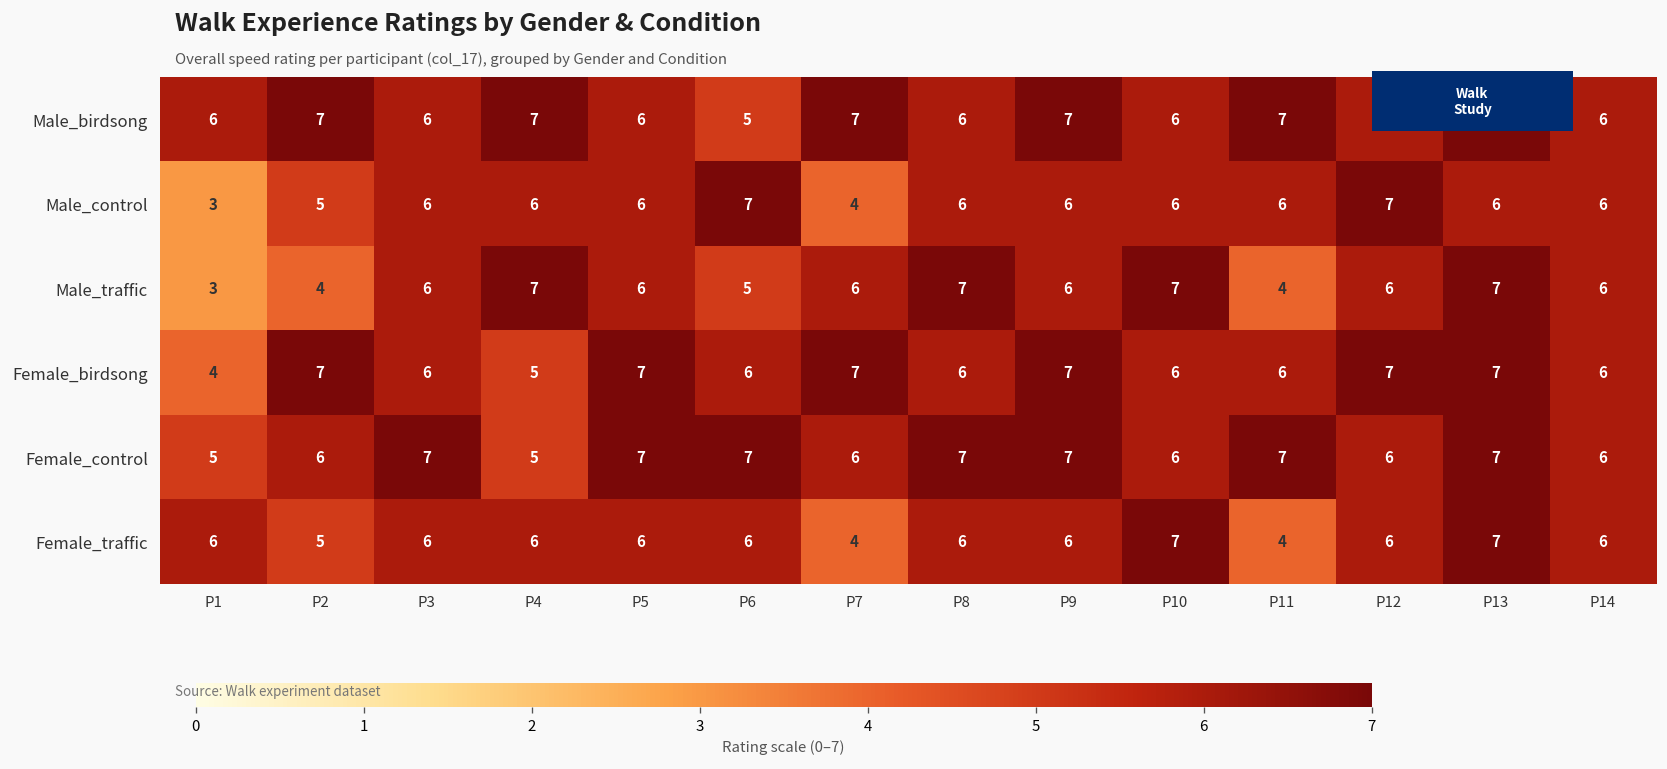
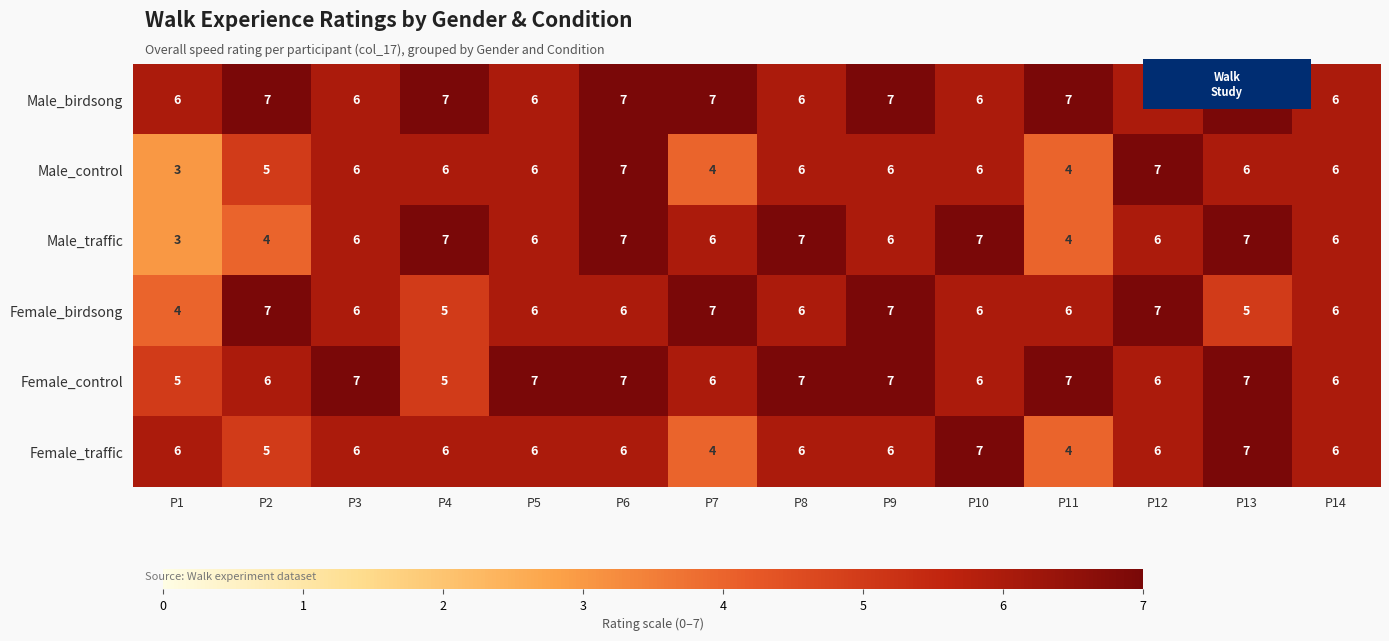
  {
    "Male_birdsong": {
      "P1": 6,
      "P2": 7,
      "P3": 6,
      "P4": 7,
      "P5": 6,
-     "P6": 5,
+     "P6": 7,
      "P7": 7,
      "P8": 6,
      "P9": 7,
      "P10": 6,
      "P11": 7,
      "P14": 6
    },
    "Male_control": {
      "P1": 3,
      "P2": 5,
      "P3": 6,
      "P4": 6,
      "P5": 6,
      "P6": 7,
      "P7": 4,
      "P8": 6,
      "P9": 6,
      "P10": 6,
-     "P11": 6,
+     "P11": 4,
      "P12": 7,
      "P13": 6,
      "P14": 6
    },
    "Male_traffic": {
      "P1": 3,
      "P2": 4,
      "P3": 6,
      "P4": 7,
      "P5": 6,
-     "P6": 5,
+     "P6": 7,
      "P7": 6,
      "P8": 7,
      "P9": 6,
      "P10": 7,
      "P11": 4,
      "P12": 6,
      "P13": 7,
      "P14": 6
    },
    "Female_birdsong": {
      "P1": 4,
      "P2": 7,
      "P3": 6,
      "P4": 5,
-     "P5": 7,
+     "P5": 6,
      "P6": 6,
      "P7": 7,
      "P8": 6,
      "P9": 7,
      "P10": 6,
      "P11": 6,
      "P12": 7,
-     "P13": 7,
+     "P13": 5,
      "P14": 6
    },
    "Female_control": {
      "P1": 5,
      "P2": 6,
      "P3": 7,
      "P4": 5,
      "P5": 7,
      "P6": 7,
      "P7": 6,
      "P8": 7,
      "P9": 7,
      "P10": 6,
      "P11": 7,
      "P12": 6,
      "P13": 7,
      "P14": 6
    },
    "Female_traffic": {
      "P1": 6,
      "P2": 5,
      "P3": 6,
      "P4": 6,
      "P5": 6,
      "P6": 6,
      "P7": 4,
      "P8": 6,
      "P9": 6,
      "P10": 7,
      "P11": 4,
      "P12": 6,
      "P13": 7,
      "P14": 6
    }
  }
